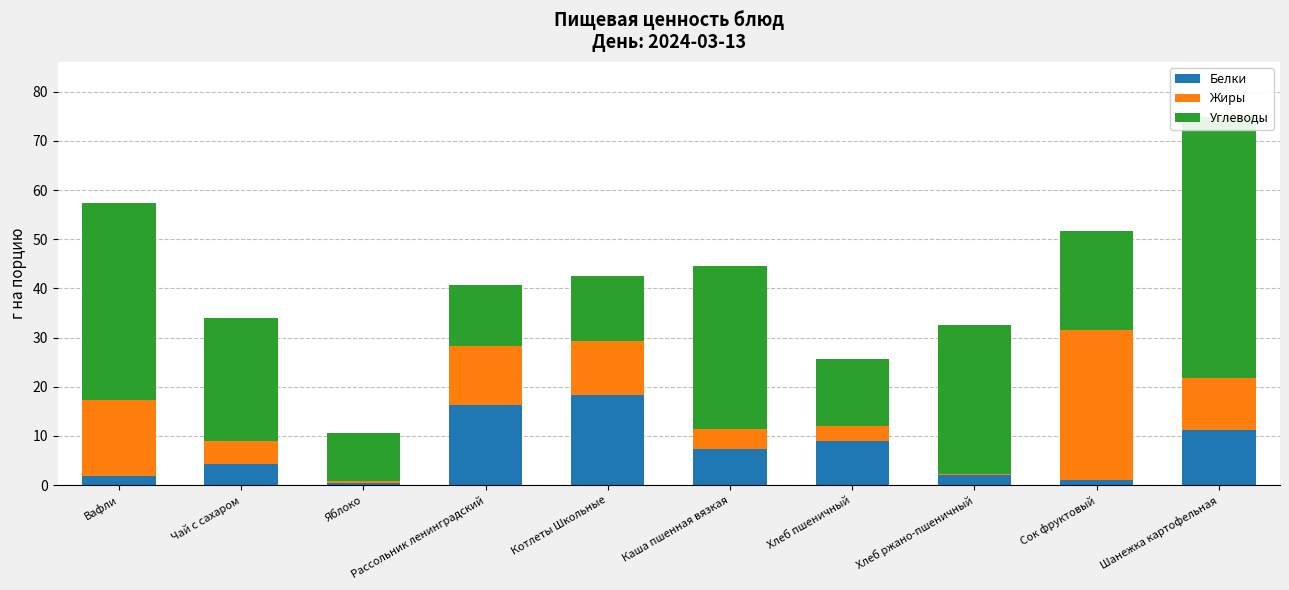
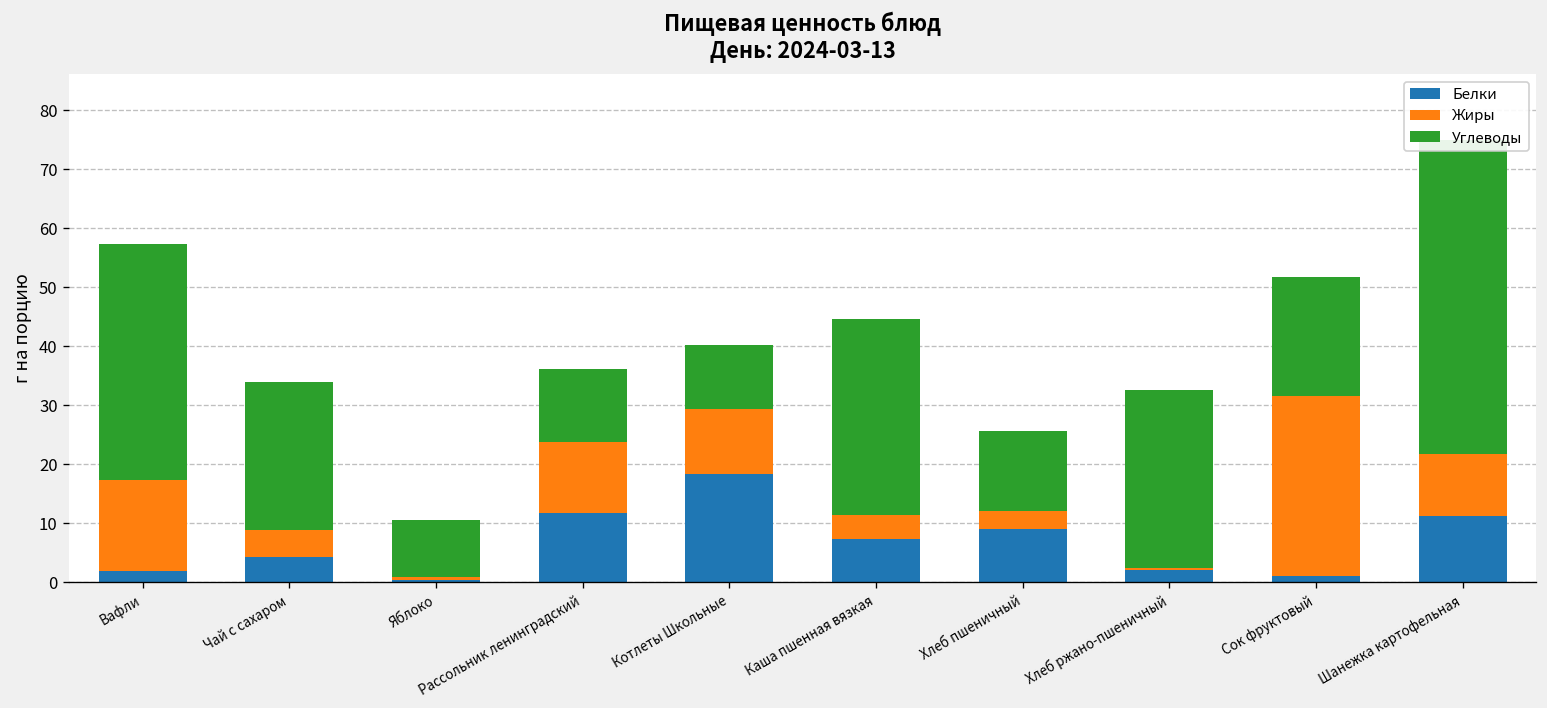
  {
    "Белки": {
      "Вафли": 2,
      "Чай с сахаром": 4,
-     "Рассольник ленинградский": 16,
+     "Рассольник ленинградский": 12,
      "Котлеты Школьные": 18,
      "Каша пшенная вязкая": 7,
      "Хлеб пшеничный": 9,
      "Хлеб ржано-пшеничный": 2,
      "Сок фруктовый": 1,
      "Шанежка картофельная": 11
    },
    "Жиры": {
      "Вафли": 15,
      "Чай с сахаром": 5,
      "Рассольник ленинградский": 12,
      "Котлеты Школьные": 11,
      "Каша пшенная вязкая": 4,
      "Хлеб пшеничный": 3,
      "Сок фруктовый": 31,
      "Шанежка картофельная": 11
    },
    "Углеводы": {
      "Вафли": 40,
      "Чай с сахаром": 25,
      "Яблоко": 10,
      "Рассольник ленинградский": 12,
-     "Котлеты Школьные": 13,
+     "Котлеты Школьные": 11,
      "Каша пшенная вязкая": 33,
      "Хлеб пшеничный": 14,
      "Хлеб ржано-пшеничный": 30,
      "Сок фруктовый": 20
    }
  }
